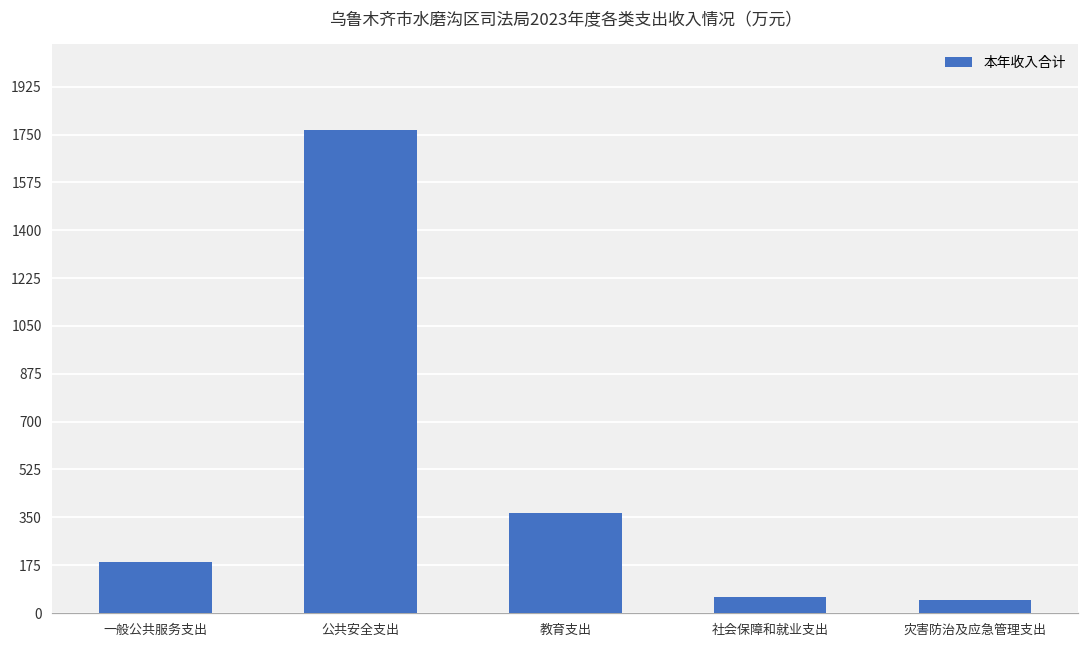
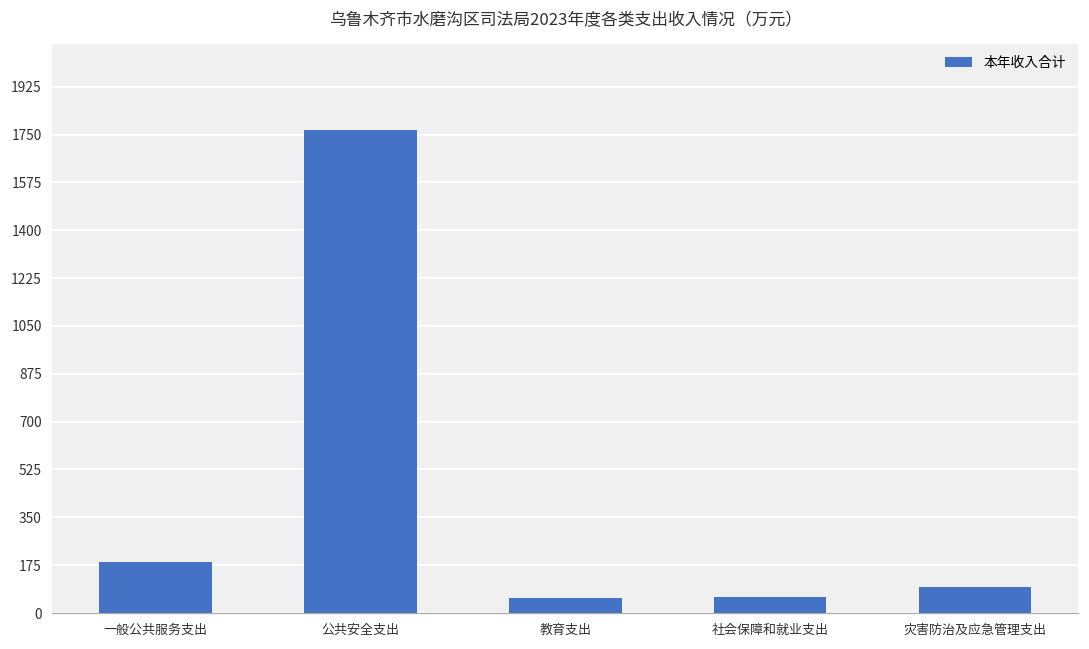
  {
    "一般公共服务支出": 190,
    "公共安全支出": 1770,
-   "教育支出": 360,
+   "教育支出": 50,
    "社会保障和就业支出": 60,
-   "灾害防治及应急管理支出": 50
+   "灾害防治及应急管理支出": 90
  }
